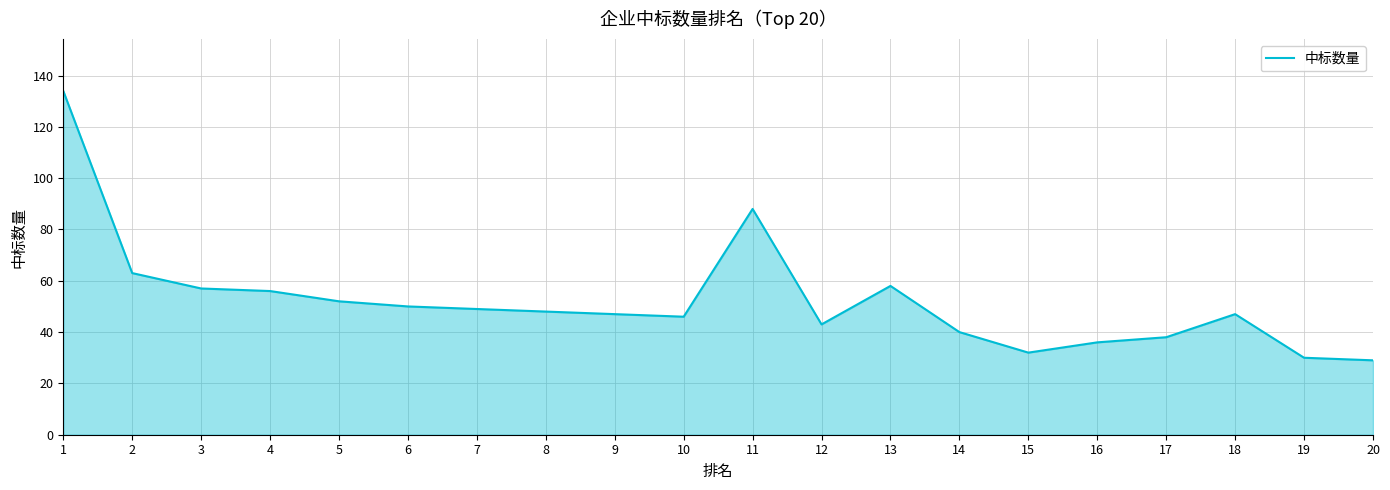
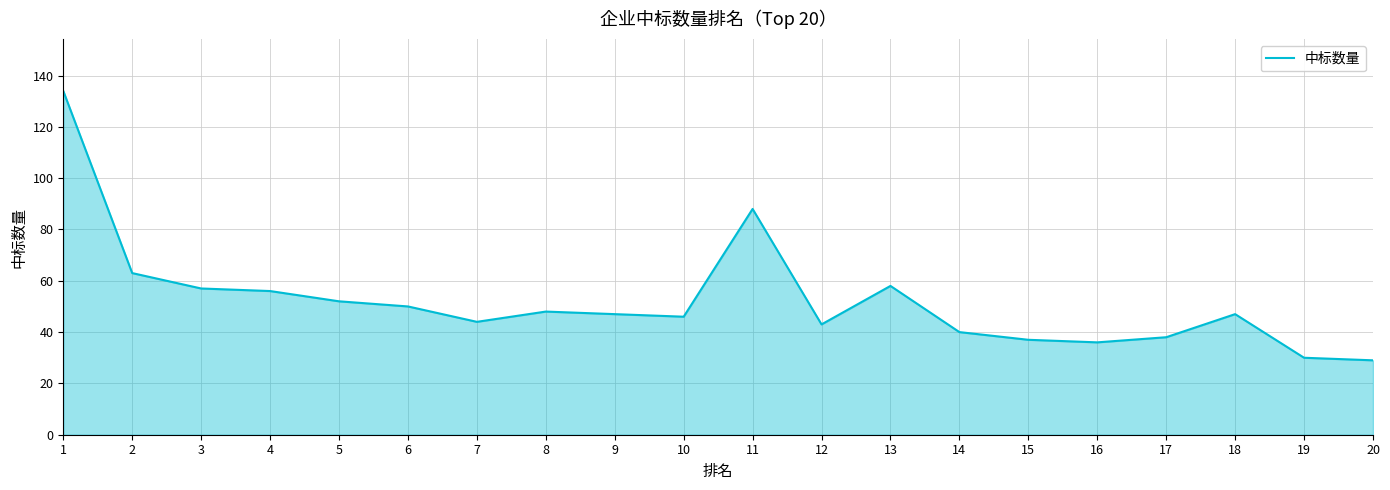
  {
    "1": 134,
    "2": 63,
    "3": 57,
    "4": 56,
    "5": 52,
    "6": 50,
-   "7": 49,
+   "7": 44,
    "8": 48,
    "9": 47,
    "10": 46,
    "11": 88,
    "12": 43,
    "13": 58,
    "14": 40,
-   "15": 32,
+   "15": 37,
    "16": 36,
    "17": 38,
    "18": 47,
    "19": 30,
    "20": 29
  }
